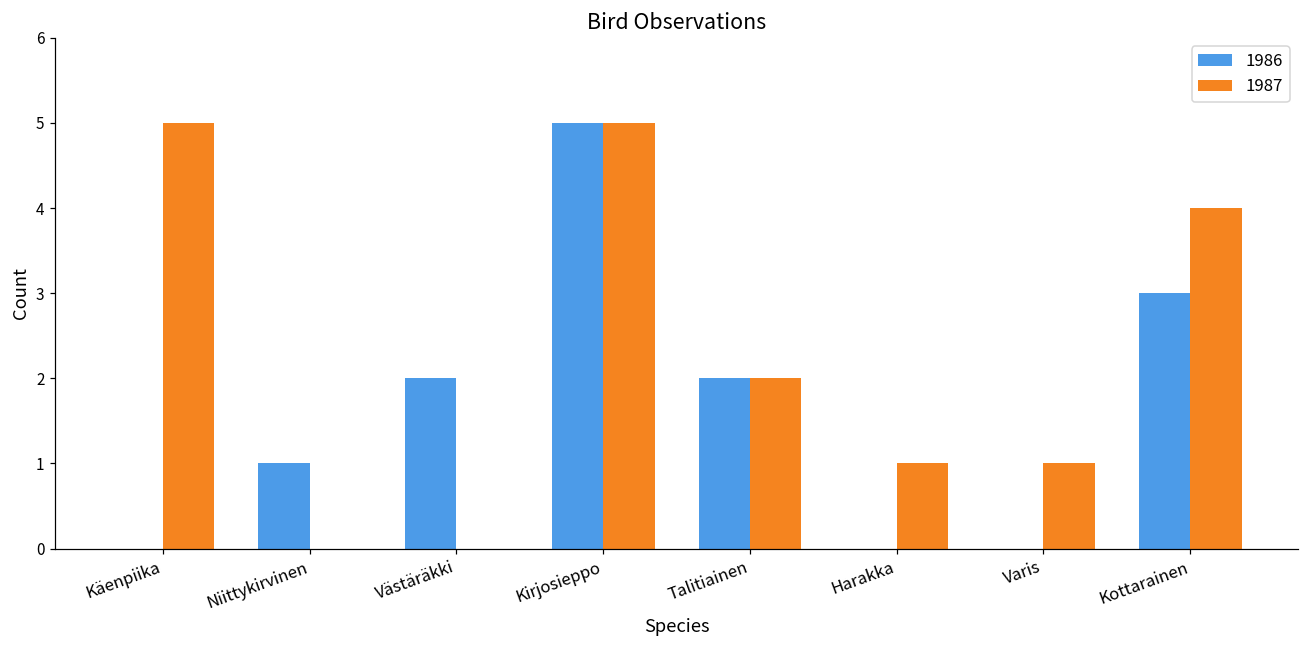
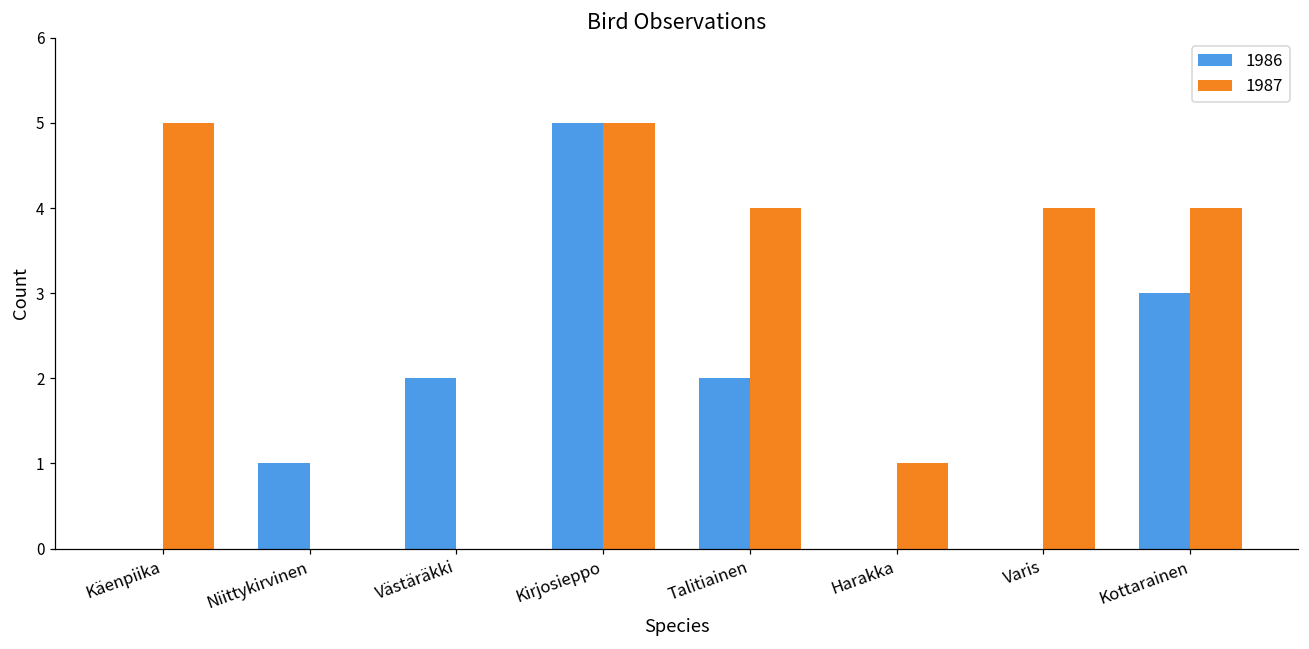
  {
    "1986": {
      "Käenpiika": 0,
      "Niittykirvinen": 1,
      "Västäräkki": 2,
      "Kirjosieppo": 5,
      "Talitiainen": 2,
      "Harakka": 0,
      "Varis": 0,
      "Kottarainen": 3
    },
    "1987": {
      "Käenpiika": 5,
      "Niittykirvinen": 0,
      "Västäräkki": 0,
      "Kirjosieppo": 5,
-     "Talitiainen": 2,
+     "Talitiainen": 4,
      "Harakka": 1,
-     "Varis": 1,
+     "Varis": 4,
      "Kottarainen": 4
    }
  }
